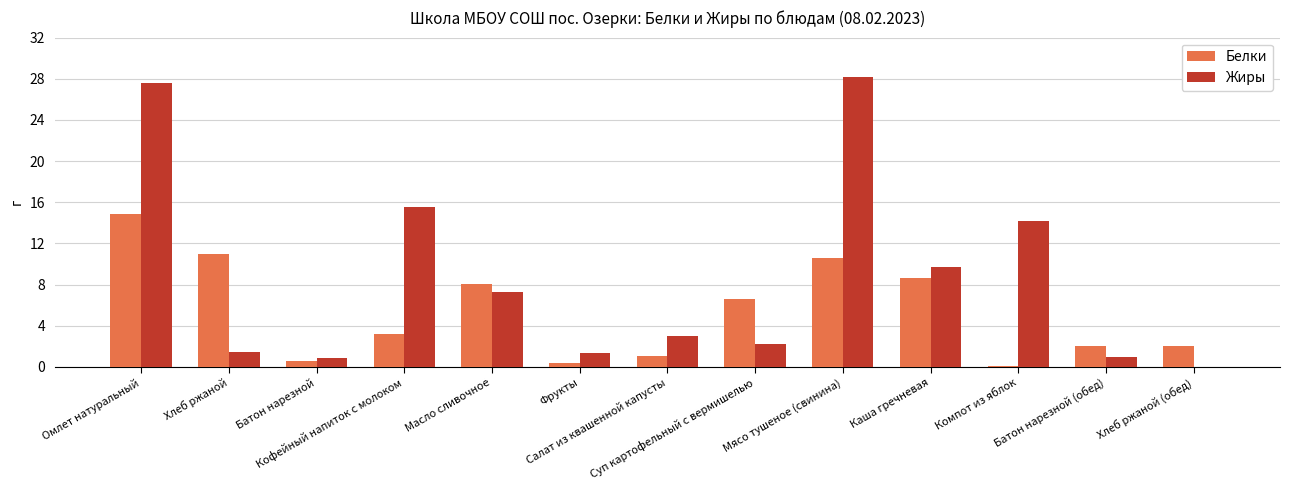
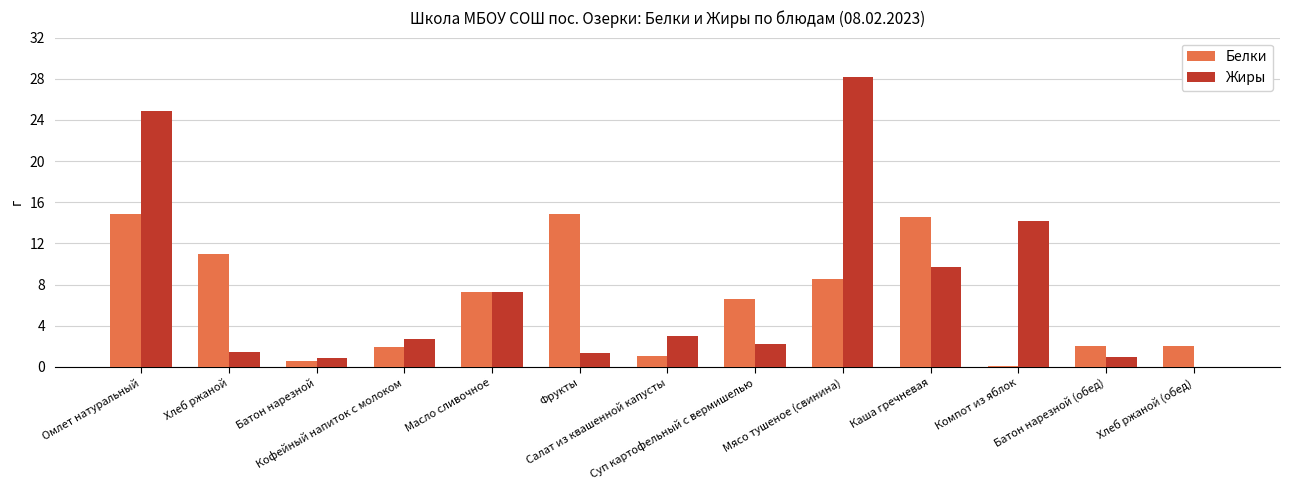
  {
    "Белки": {
      "Омлет натуральный": 14.9,
      "Хлеб ржаной": 11.0,
      "Батон нарезной": 0.6,
-     "Кофейный напиток с молоком": 3.2,
-     "Масло сливочное": 8.1,
-     "Фрукты": 0.4,
+     "Кофейный напиток с молоком": 1.9,
+     "Масло сливочное": 7.2,
+     "Фрукты": 14.9,
      "Салат из квашенной капусты": 1.0,
      "Суп картофельный с вермишелью": 6.6,
-     "Мясо тушеное (свинина)": 10.6,
-     "Каша гречневая": 8.7,
+     "Мясо тушеное (свинина)": 8.5,
+     "Каша гречневая": 14.6,
      "Батон нарезной (обед)": 2.0,
      "Хлеб ржаной (обед)": 2.0
    },
    "Жиры": {
-     "Омлет натуральный": 27.6,
+     "Омлет натуральный": 24.8,
      "Хлеб ржаной": 1.5,
      "Батон нарезной": 0.8,
-     "Кофейный напиток с молоком": 15.6,
+     "Кофейный напиток с молоком": 2.7,
      "Масло сливочное": 7.2,
      "Фрукты": 1.4,
      "Салат из квашенной капусты": 3.0,
      "Суп картофельный с вермишелью": 2.3,
      "Мясо тушеное (свинина)": 28.2,
      "Каша гречневая": 9.7,
      "Компот из яблок": 14.2,
      "Батон нарезной (обед)": 1.0,
      "Хлеб ржаной (обед)": 0.0
    }
  }
